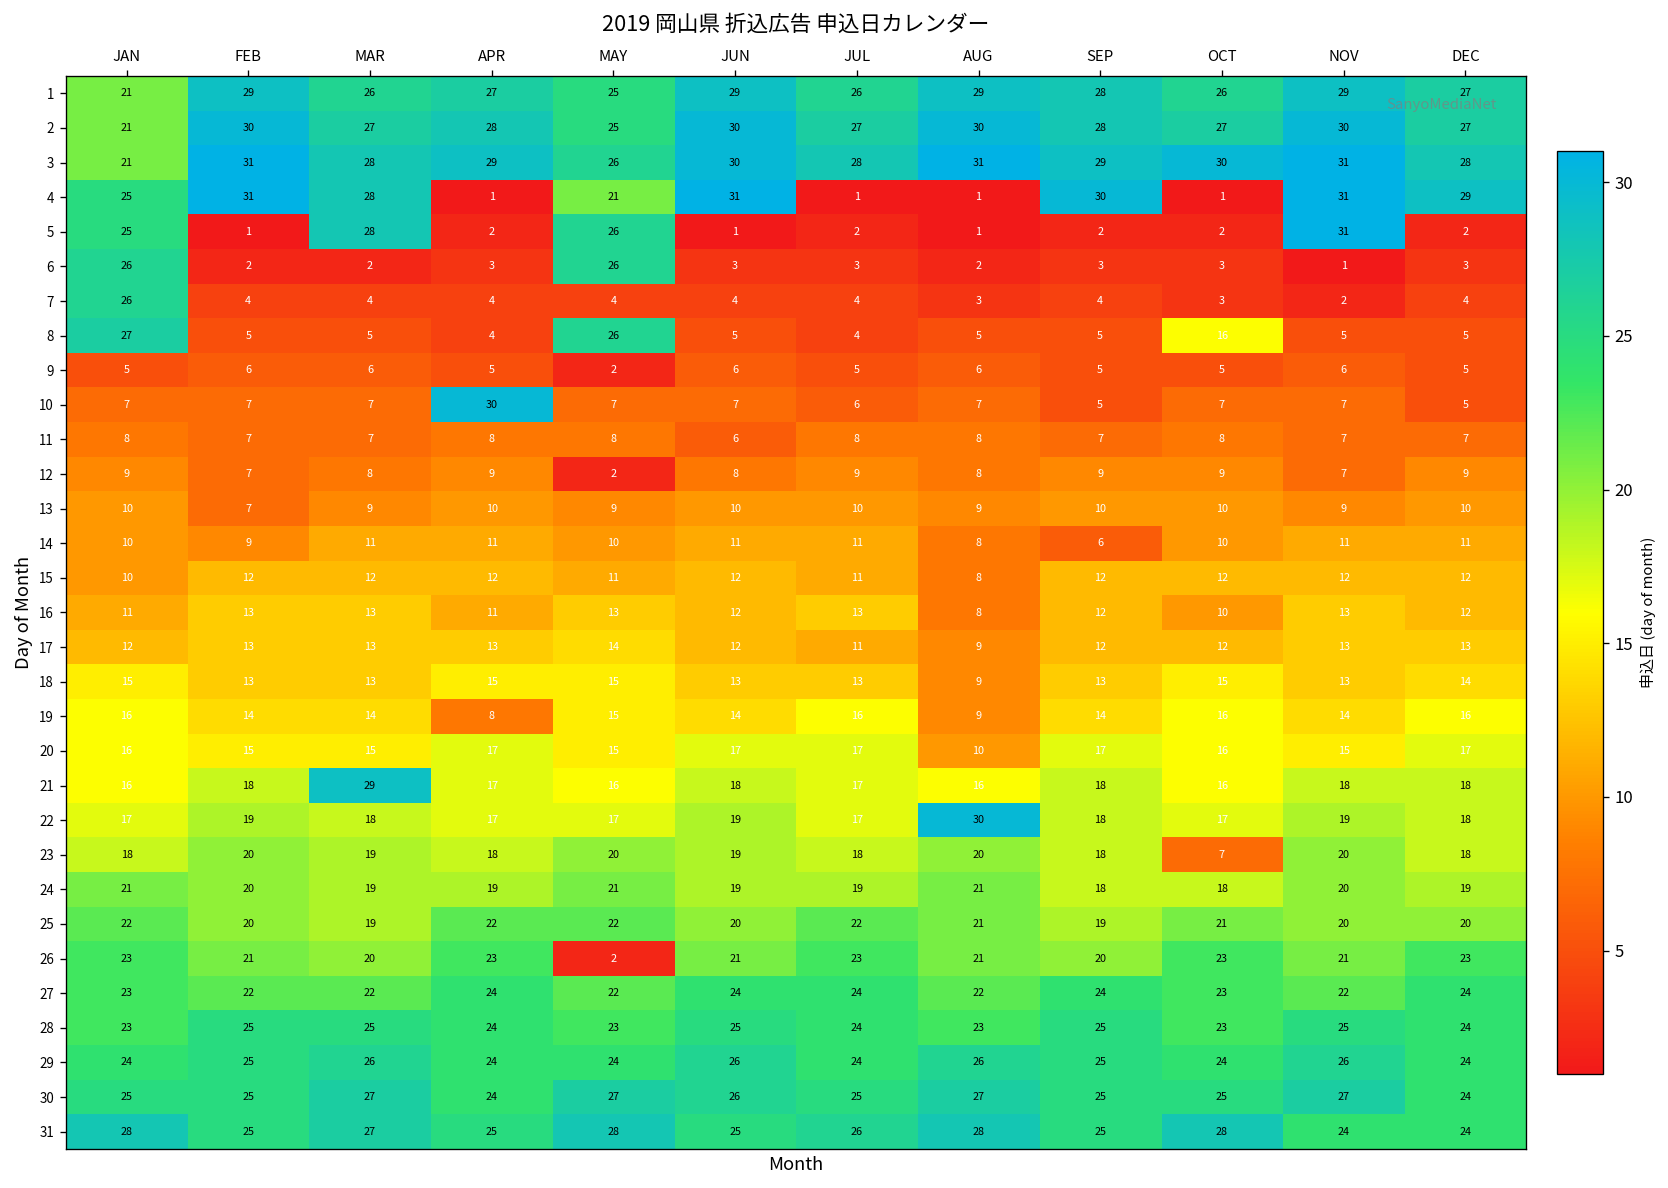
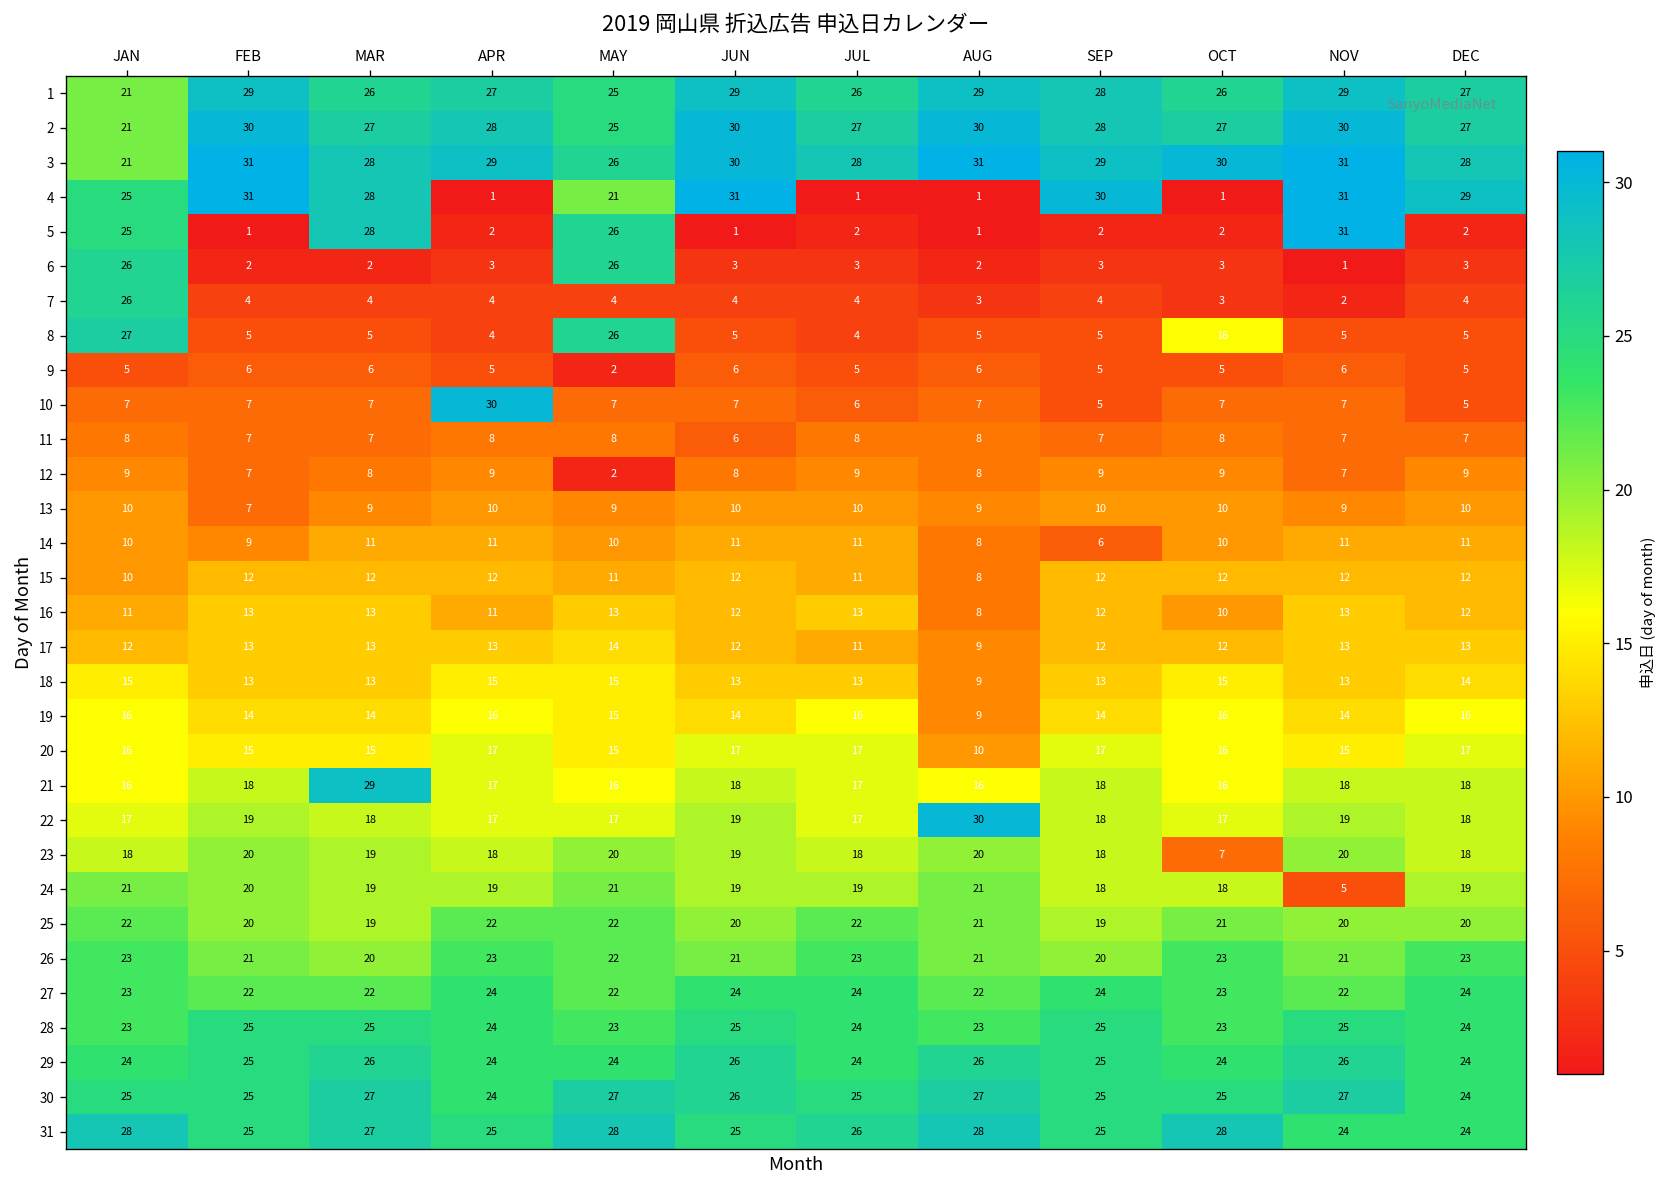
  {
    "19": {
      "JAN": 16,
      "FEB": 14,
      "MAR": 14,
-     "APR": 8,
+     "APR": 16,
      "MAY": 15,
      "JUN": 14,
      "JUL": 16,
      "AUG": 9,
      "SEP": 14,
      "OCT": 16,
      "NOV": 14,
      "DEC": 16
    },
    "24": {
      "JAN": 21,
      "FEB": 20,
      "MAR": 19,
      "APR": 19,
      "MAY": 21,
      "JUN": 19,
      "JUL": 19,
      "AUG": 21,
      "SEP": 18,
      "OCT": 18,
-     "NOV": 20,
+     "NOV": 5,
      "DEC": 19
    },
    "26": {
      "JAN": 23,
      "FEB": 21,
      "MAR": 20,
      "APR": 23,
-     "MAY": 2,
+     "MAY": 22,
      "JUN": 21,
      "JUL": 23,
      "AUG": 21,
      "SEP": 20,
      "OCT": 23,
      "NOV": 21,
      "DEC": 23
    }
  }
